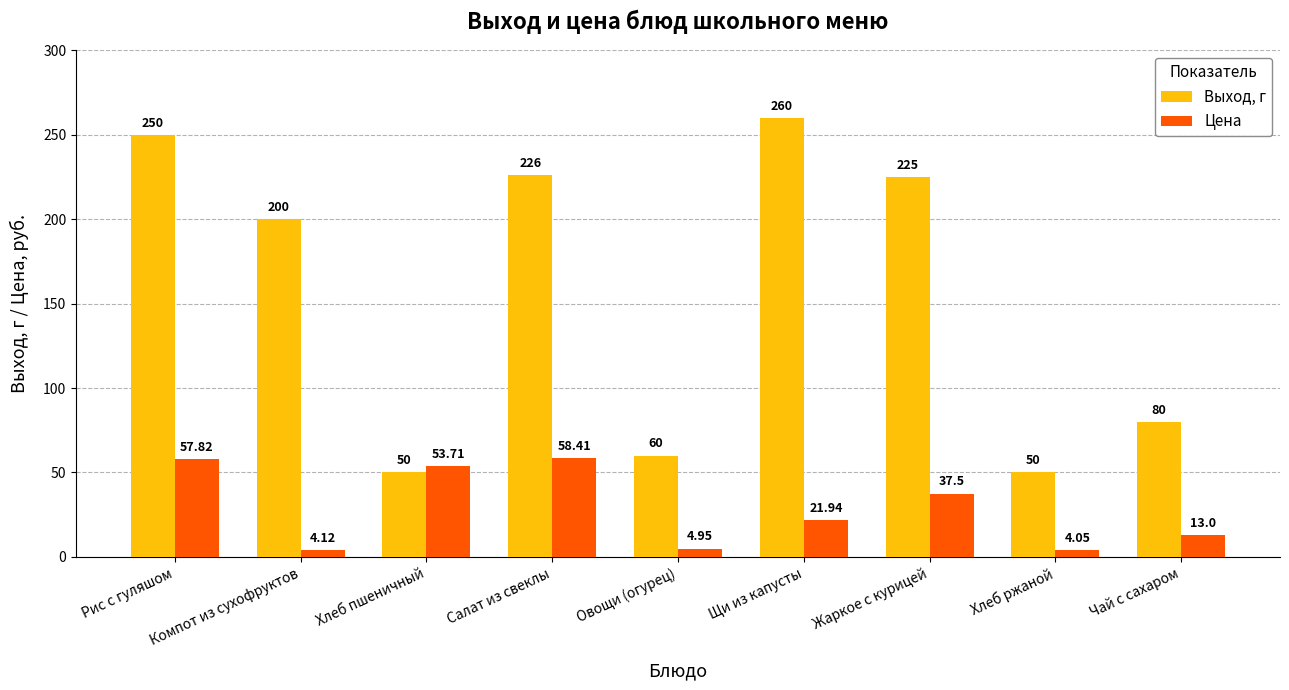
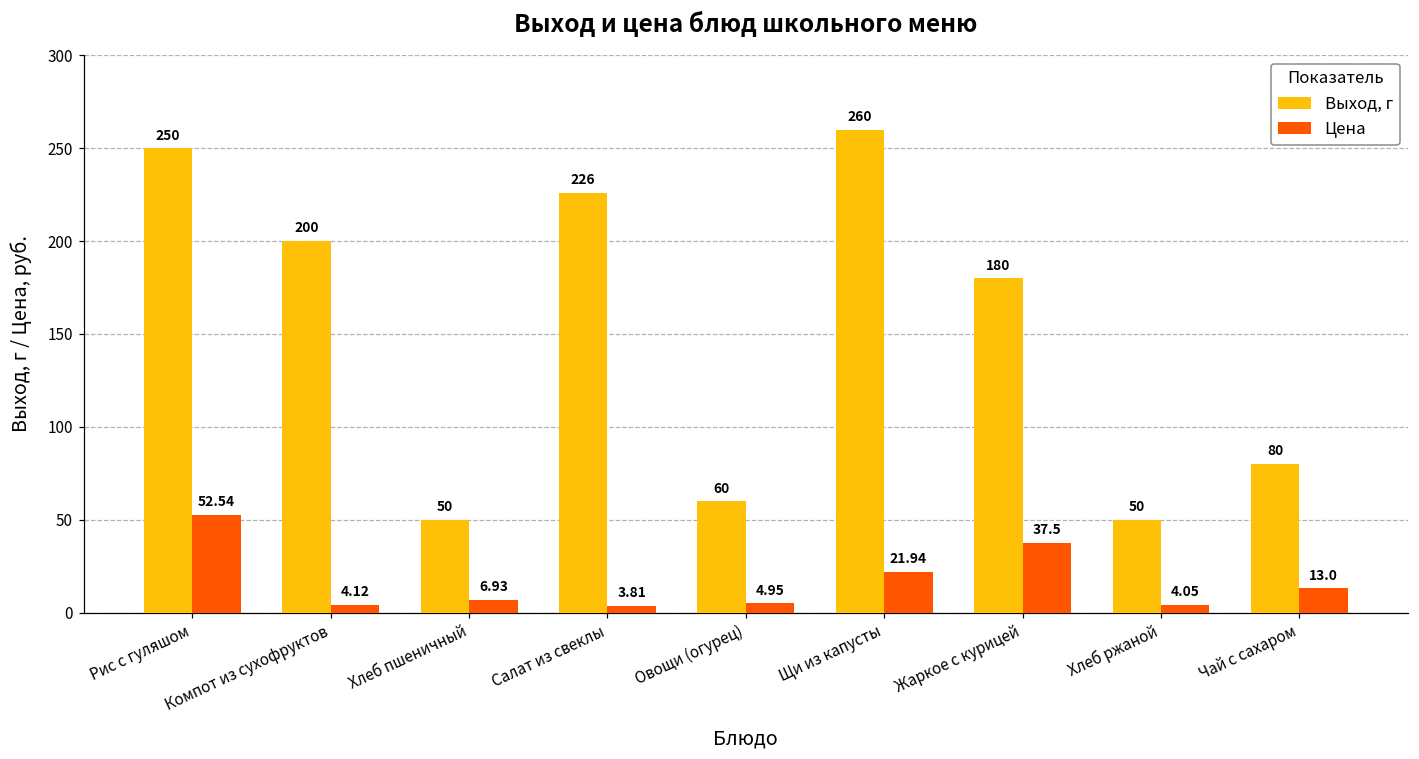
  {
    "Выход, г": {
      "Рис с гуляшом": 250,
      "Компот из сухофруктов": 200,
      "Хлеб пшеничный": 50,
      "Салат из свеклы": 226,
      "Овощи (огурец)": 60,
      "Щи из капусты": 260,
-     "Жаркое с курицей": 225,
+     "Жаркое с курицей": 180,
      "Хлеб ржаной": 50,
      "Чай с сахаром": 80
    },
    "Цена": {
-     "Рис с гуляшом": 57.82,
+     "Рис с гуляшом": 52.54,
      "Компот из сухофруктов": 4.12,
-     "Хлеб пшеничный": 53.71,
-     "Салат из свеклы": 58.41,
+     "Хлеб пшеничный": 6.93,
+     "Салат из свеклы": 3.81,
      "Овощи (огурец)": 4.95,
      "Щи из капусты": 21.94,
      "Жаркое с курицей": 37.5,
      "Хлеб ржаной": 4.05,
      "Чай с сахаром": 13.0
    }
  }
